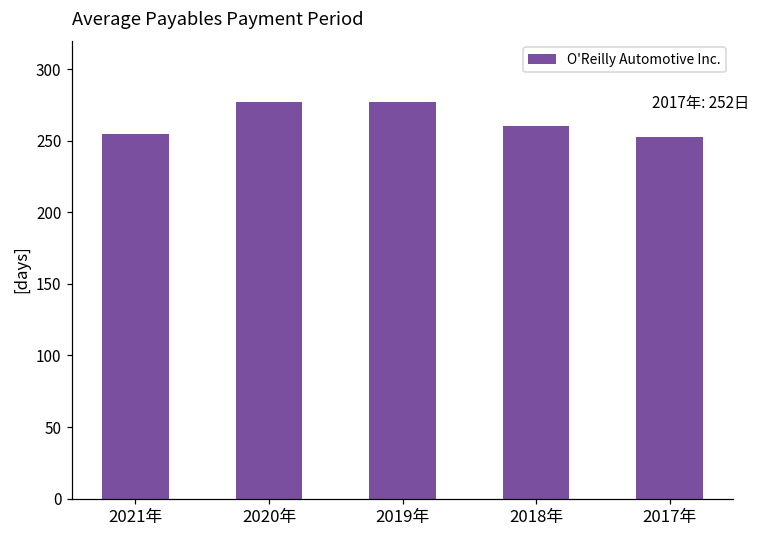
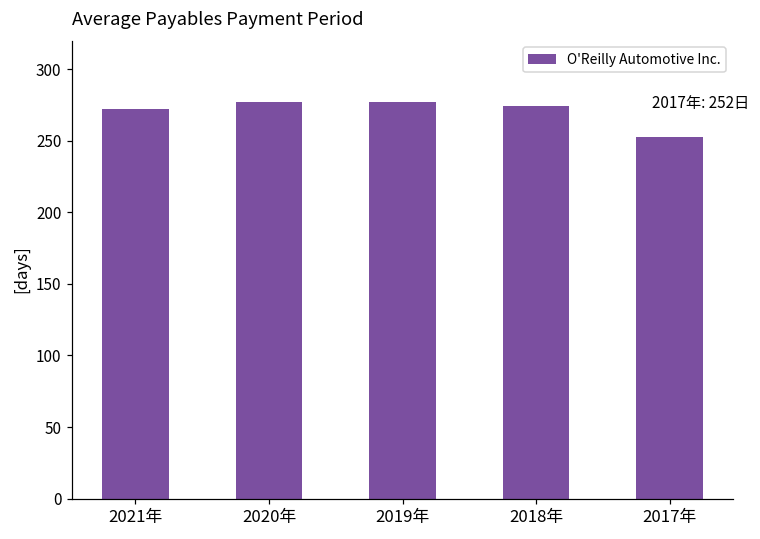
  {
-   "2021年": 255,
+   "2021年": 272,
    "2020年": 277,
    "2019年": 277,
-   "2018年": 260
+   "2018年": 274
  }
